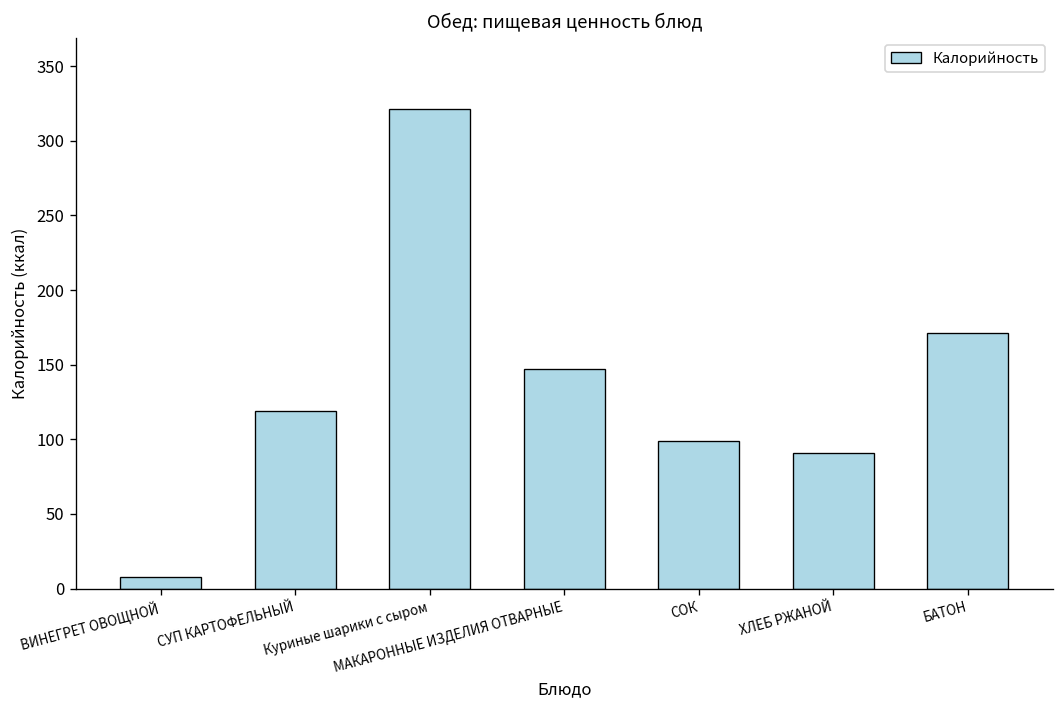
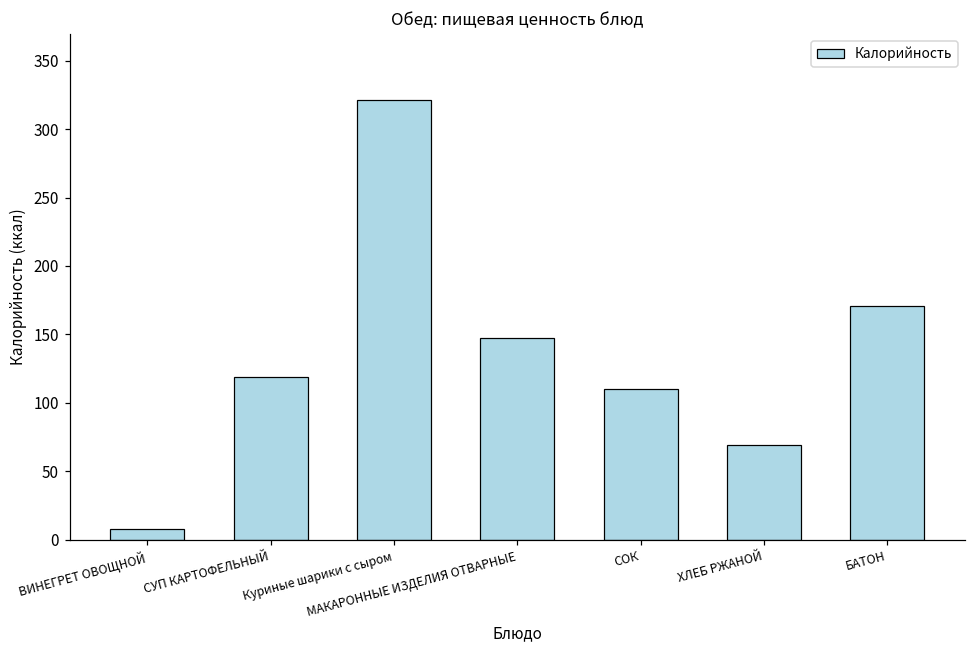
  {
    "ВИНЕГРЕТ ОВОЩНОЙ": 8,
    "СУП КАРТОФЕЛЬНЫЙ": 119,
    "Куриные шарики с сыром": 321,
    "МАКАРОННЫЕ ИЗДЕЛИЯ ОТВАРНЫЕ": 147,
-   "СОК": 99,
-   "ХЛЕБ РЖАНОЙ": 91,
+   "СОК": 110,
+   "ХЛЕБ РЖАНОЙ": 69,
    "БАТОН": 171
  }
